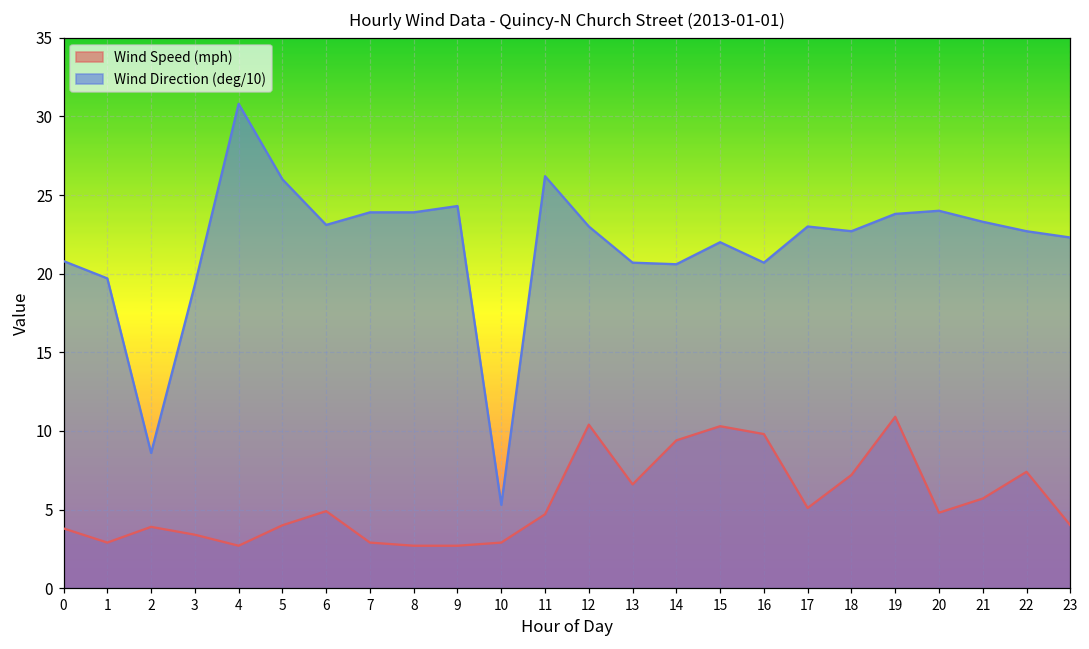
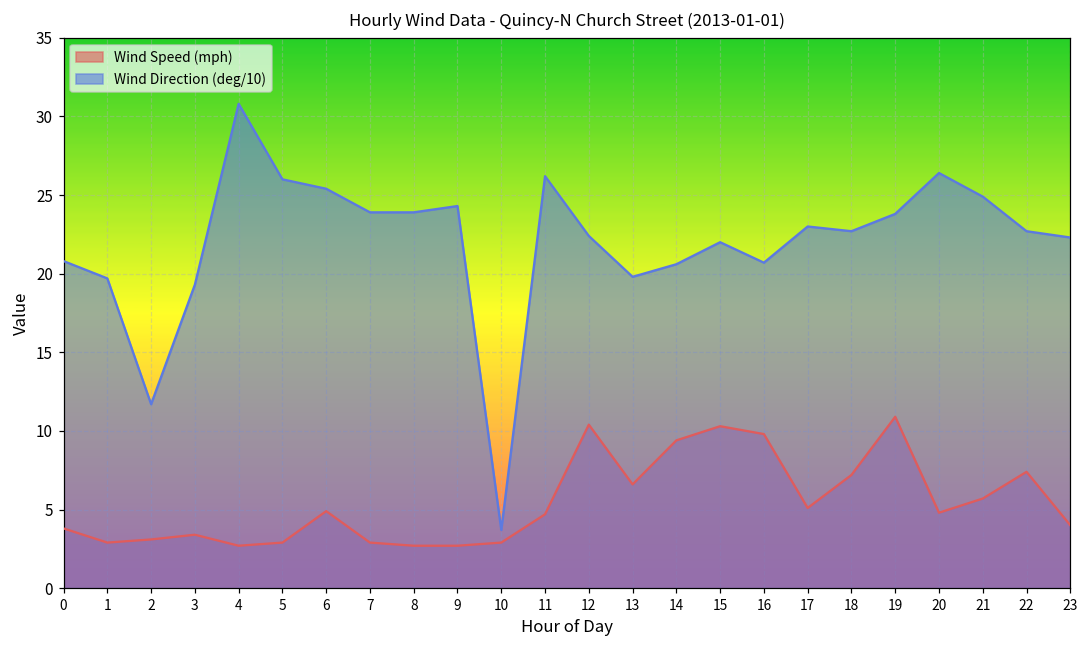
  {
    "Wind Speed (mph)": {
      "0": 3.8,
      "1": 2.9,
-     "2": 3.9,
+     "2": 3.1,
      "3": 3.4,
      "4": 2.7,
-     "5": 4.0,
+     "5": 2.9,
      "6": 4.9,
      "7": 2.9,
      "8": 2.7,
      "9": 2.7,
      "10": 2.9,
      "11": 4.7,
      "12": 10.4,
      "13": 6.6,
      "14": 9.4,
      "15": 10.3,
      "16": 9.8,
      "17": 5.1,
      "18": 7.2,
      "19": 10.9,
      "20": 4.8,
      "21": 5.7,
      "22": 7.4,
      "23": 4.0
    },
    "Wind Direction (deg/10)": {
      "0": 20.8,
      "1": 19.7,
-     "2": 8.6,
+     "2": 11.7,
      "3": 19.3,
      "4": 30.8,
      "5": 26.0,
-     "6": 23.1,
+     "6": 25.4,
      "7": 23.9,
      "8": 23.9,
      "9": 24.3,
-     "10": 5.3,
+     "10": 3.7,
      "11": 26.2,
-     "12": 23.0,
-     "13": 20.7,
+     "12": 22.4,
+     "13": 19.8,
      "14": 20.6,
      "15": 22.0,
      "16": 20.7,
      "17": 23.0,
      "18": 22.7,
      "19": 23.8,
-     "20": 24.0,
-     "21": 23.3,
+     "20": 26.4,
+     "21": 24.9,
      "22": 22.7,
      "23": 22.3
    }
  }
